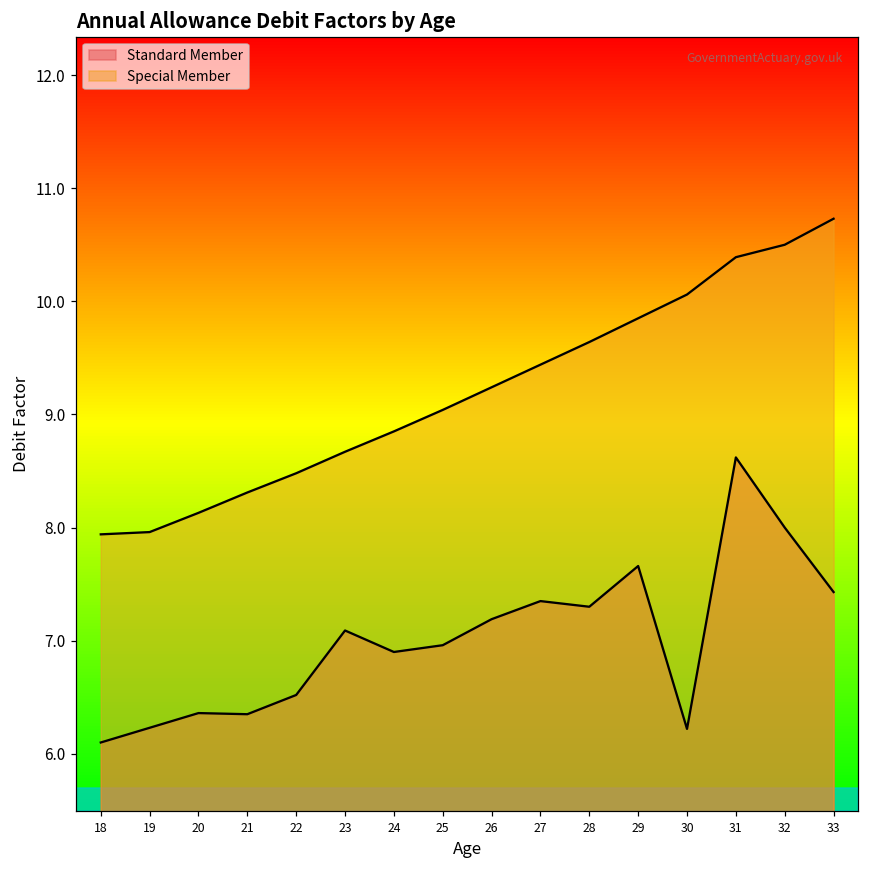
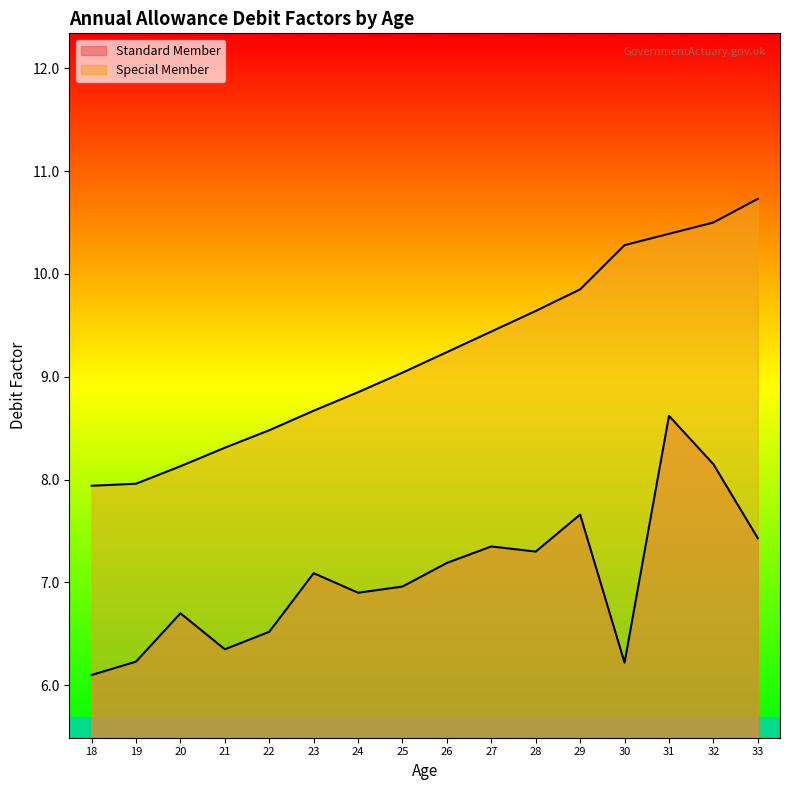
  {
    "Standard Member": {
      "18": 6.10,
      "19": 6.23,
-     "20": 6.36,
+     "20": 6.70,
      "21": 6.35,
      "22": 6.52,
      "23": 7.09,
      "24": 6.90,
      "25": 6.96,
      "26": 7.19,
      "27": 7.35,
      "28": 7.30,
      "29": 7.66,
      "30": 6.22,
      "31": 8.62,
-     "32": 8.00,
+     "32": 8.15,
      "33": 7.43
    },
    "Special Member": {
      "18": 7.94,
      "19": 7.96,
      "20": 8.13,
      "21": 8.31,
      "22": 8.48,
      "23": 8.67,
      "24": 8.85,
      "25": 9.04,
      "26": 9.24,
      "27": 9.44,
      "28": 9.64,
      "29": 9.85,
-     "30": 10.06,
+     "30": 10.28,
      "31": 10.39,
      "32": 10.50,
      "33": 10.73
    }
  }
